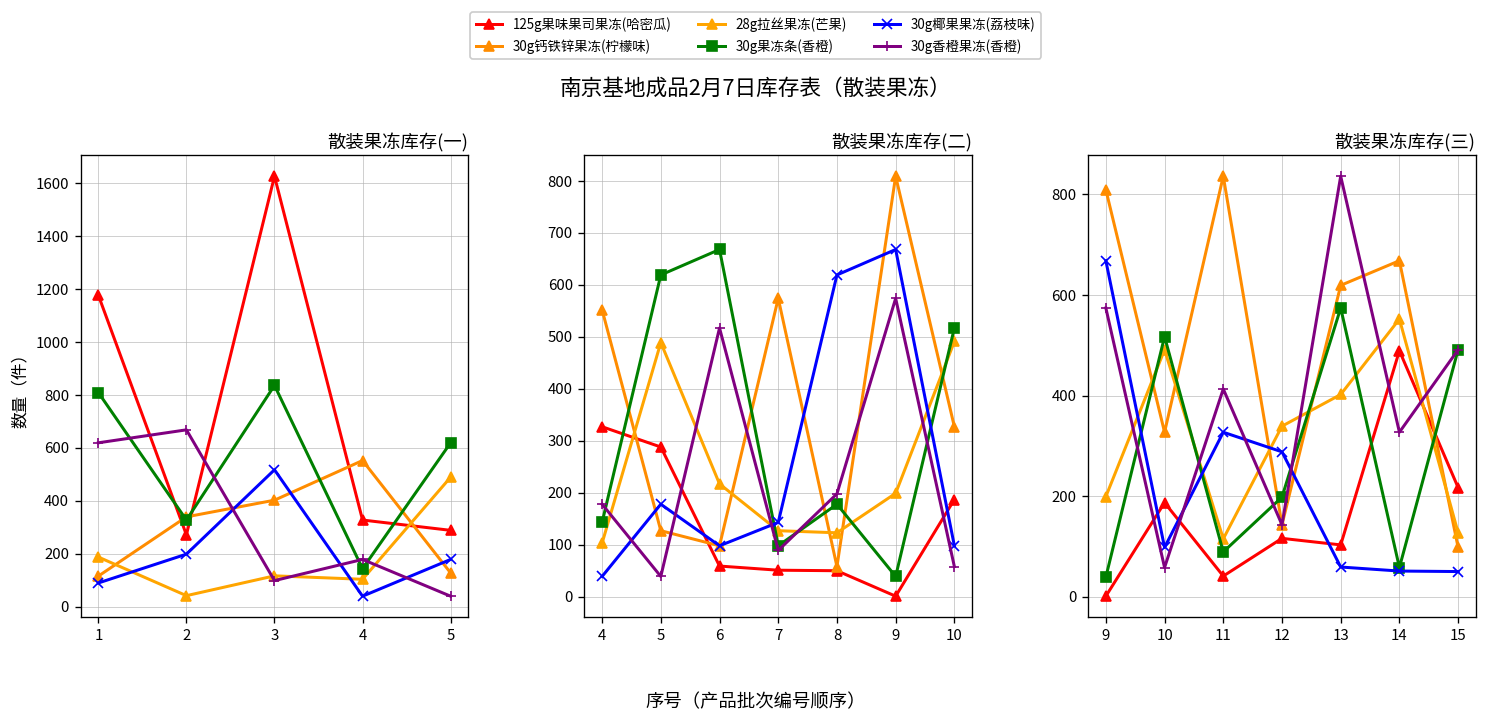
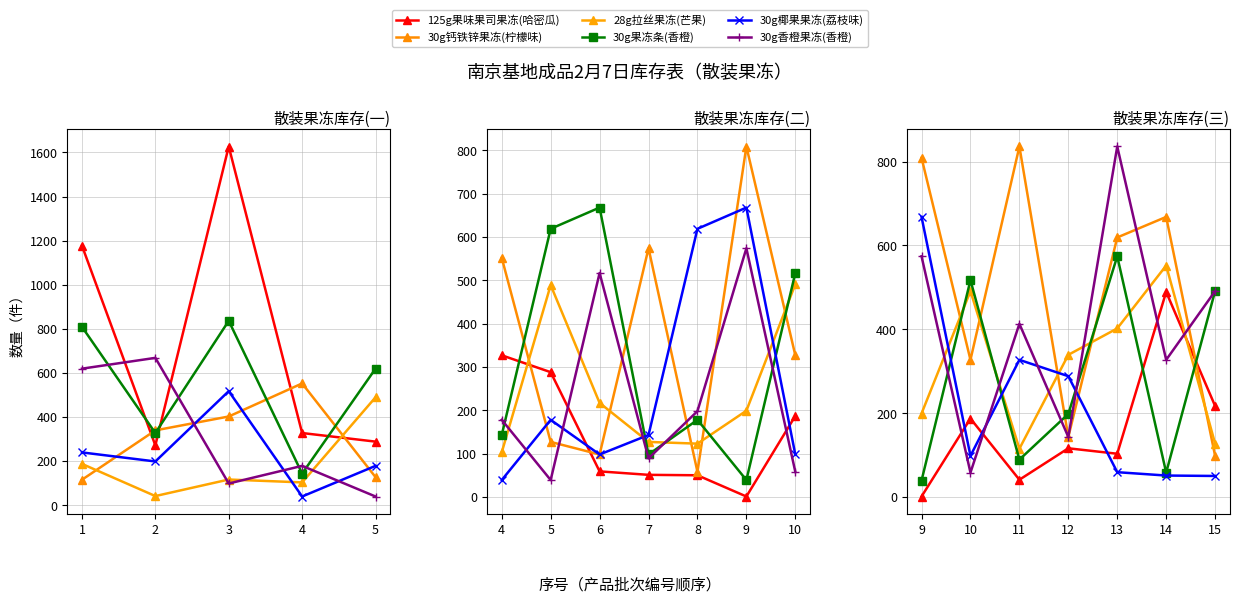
  {
    "散装果冻库存(一)": {
      "125g果味果司果冻(哈密瓜)": {
        "1": 1180,
        "2": 270,
        "3": 1630,
        "4": 330,
        "5": 290
      },
      "30g果冻条(香橙)": {
        "1": 810,
        "2": 330,
        "3": 840,
        "4": 140,
        "5": 620
      },
      "30g椰果果冻(荔枝味)": {
-       "1": 90,
+       "1": 240,
        "2": 200,
        "3": 520,
        "4": 40,
        "5": 180
      },
      "30g香橙果冻(香橙)": {
        "1": 620,
        "2": 670,
        "3": 100,
        "4": 180,
        "5": 40
      }
    },
    "散装果冻库存(二)": {
      "125g果味果司果冻(哈密瓜)": {
        "4": 330,
        "5": 290,
        "6": 60,
        "7": 50,
        "8": 50,
        "9": 0,
        "10": 190
      },
      "30g果冻条(香橙)": {
        "4": 140,
        "5": 620,
        "6": 670,
        "7": 100,
        "8": 180,
        "9": 40,
        "10": 520
      },
      "30g椰果果冻(荔枝味)": {
        "4": 40,
        "5": 180,
        "7": 140,
        "8": 620,
        "9": 670,
        "10": 100
      },
      "30g香橙果冻(香橙)": {
        "4": 180,
        "5": 40,
        "6": 520,
        "7": 90,
        "8": 200,
        "9": 570,
        "10": 60
      }
    },
    "散装果冻库存(三)": {
      "125g果味果司果冻(哈密瓜)": {
        "9": 0,
        "10": 190,
        "11": 40,
        "12": 120,
        "13": 100,
        "14": 490,
        "15": 220
      },
      "30g果冻条(香橙)": {
        "9": 40,
        "10": 520,
        "11": 90,
        "12": 200,
        "13": 570,
        "14": 60
      },
      "30g椰果果冻(荔枝味)": {
        "9": 670,
        "10": 100,
        "11": 330,
        "12": 290,
        "13": 60,
        "14": 50,
        "15": 50
      },
      "30g香橙果冻(香橙)": {
        "9": 570,
        "10": 60,
        "11": 410,
        "13": 840,
        "14": 330
      }
    }
  }
